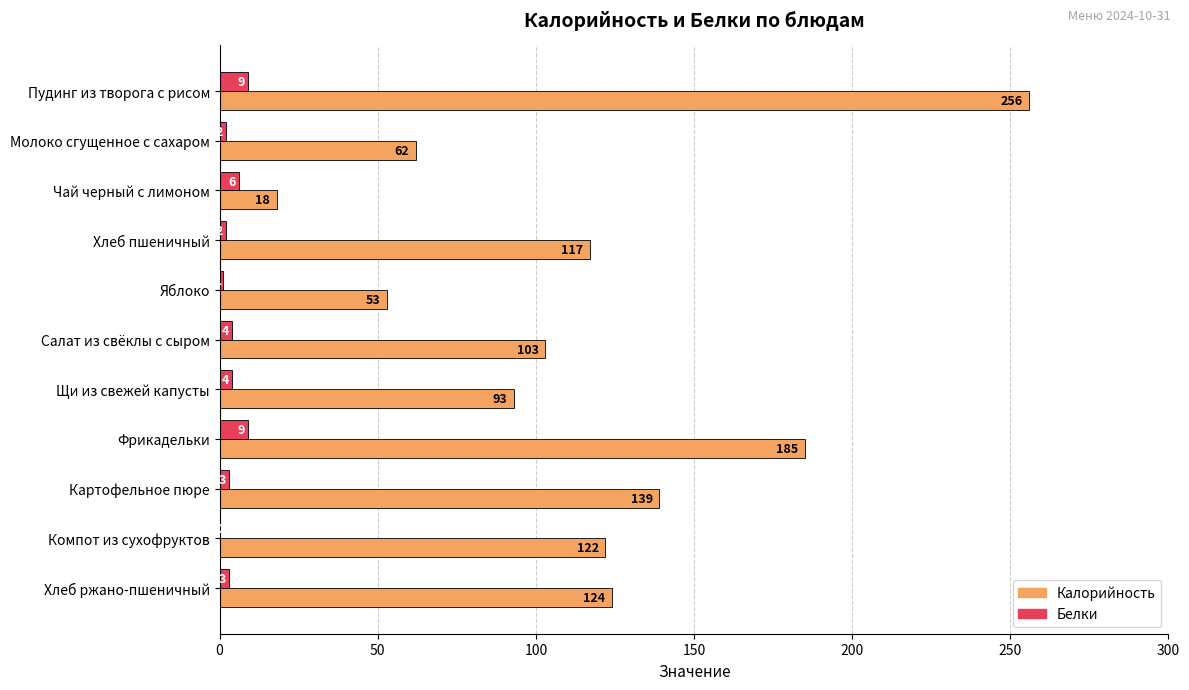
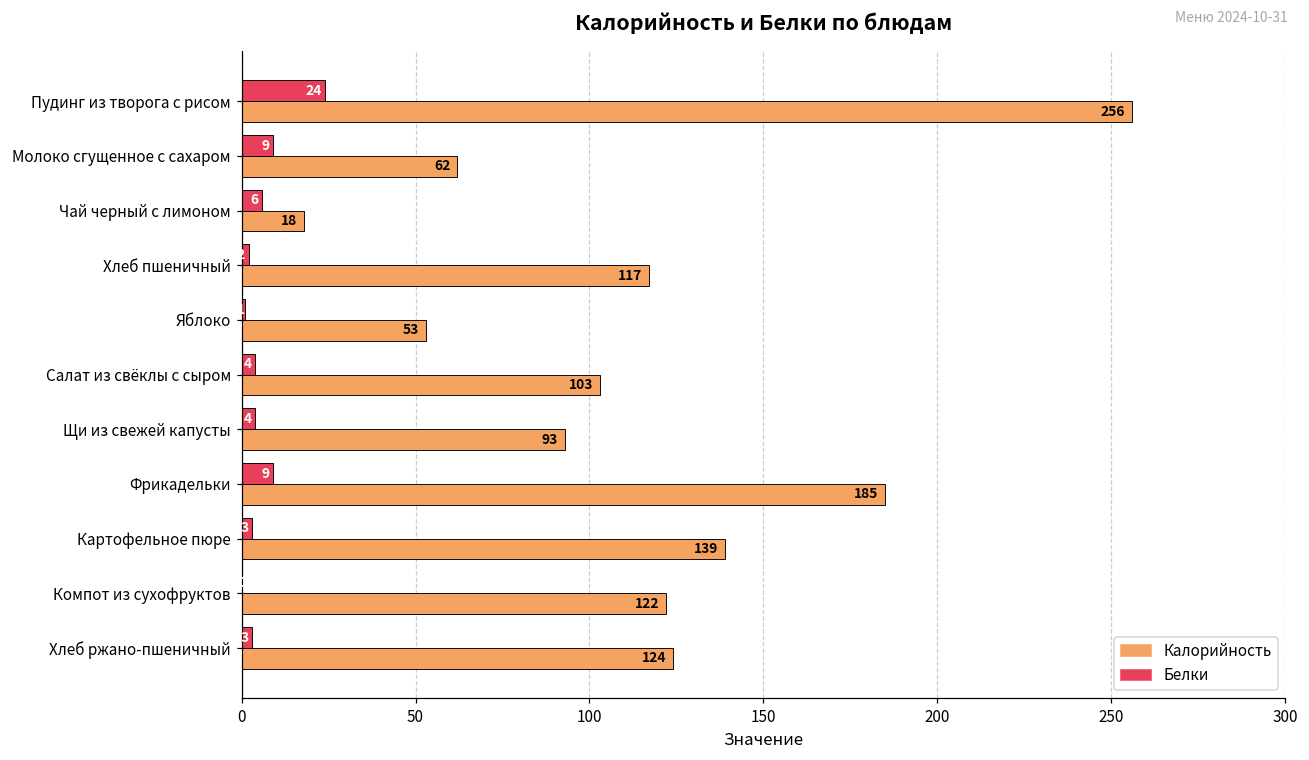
  {
    "Калорийность": {
      "Пудинг из творога с рисом": 256,
      "Молоко сгущенное с сахаром": 62,
      "Чай черный с лимоном": 18,
      "Хлеб пшеничный": 117,
      "Яблоко": 53,
      "Салат из свёклы с сыром": 103,
      "Щи из свежей капусты": 93,
      "Фрикадельки": 185,
      "Картофельное пюре": 139,
      "Компот из сухофруктов": 122,
      "Хлеб ржано-пшеничный": 124
    },
    "Белки": {
-     "Пудинг из творога с рисом": 9,
-     "Молоко сгущенное с сахаром": 2,
+     "Пудинг из творога с рисом": 24,
+     "Молоко сгущенное с сахаром": 9,
      "Чай черный с лимоном": 6,
      "Салат из свёклы с сыром": 4,
      "Щи из свежей капусты": 4,
      "Фрикадельки": 9,
      "Картофельное пюре": 3,
      "Хлеб ржано-пшеничный": 3
    }
  }
